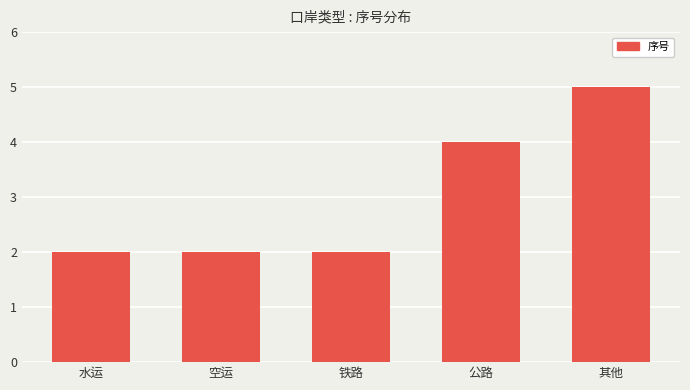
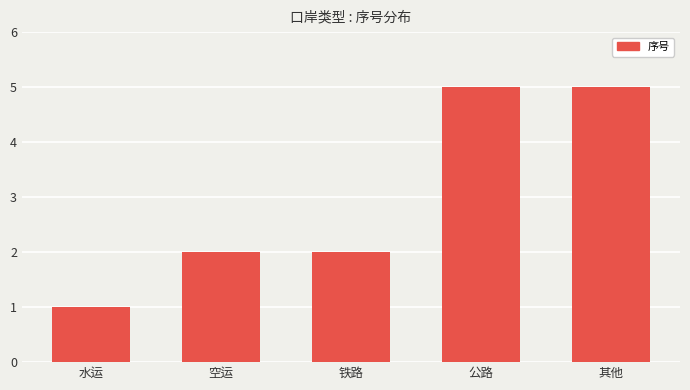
  {
-   "水运": 2,
+   "水运": 1,
    "空运": 2,
    "铁路": 2,
-   "公路": 4,
+   "公路": 5,
    "其他": 5
  }
